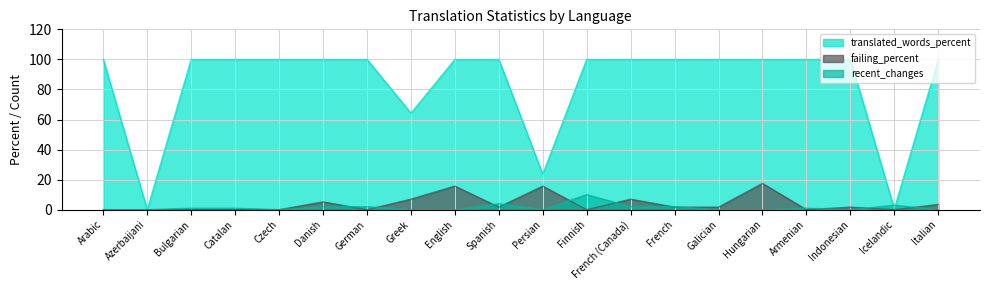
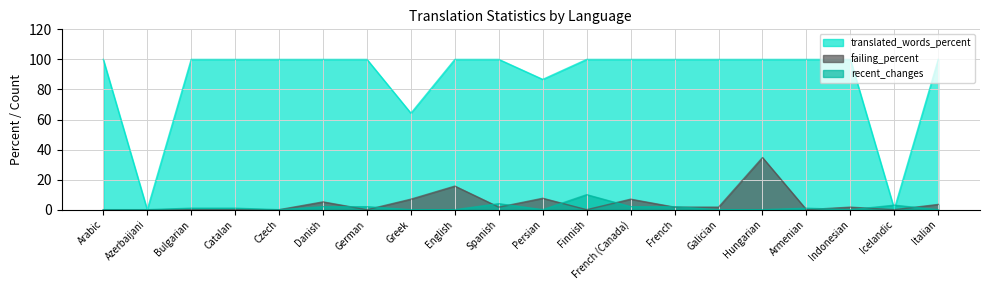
  {
    "translated_words_percent": {
      "Arabic": 100,
      "Bulgarian": 100,
      "Catalan": 100,
      "Czech": 100,
      "Danish": 100,
      "German": 100,
      "Greek": 64,
      "English": 100,
      "Spanish": 100,
-     "Persian": 24,
+     "Persian": 87,
      "Finnish": 100,
      "French (Canada)": 100,
      "French": 100,
      "Galician": 100,
      "Hungarian": 100,
      "Armenian": 100
    },
    "failing_percent": {
      "Danish": 5,
      "German": 0,
      "Greek": 7,
      "English": 16,
      "Spanish": 2,
-     "Persian": 16,
+     "Persian": 8,
      "Finnish": 0,
      "French (Canada)": 7,
      "Galician": 2,
-     "Hungarian": 18,
+     "Hungarian": 35,
      "Indonesian": 2,
      "Italian": 4
    },
    "recent_changes": {
      "Danish": 2,
      "German": 2,
      "Greek": 0,
      "English": 0,
      "Spanish": 4,
      "Persian": 0,
      "Finnish": 10,
      "French (Canada)": 2,
      "Galician": 0,
      "Hungarian": 0,
      "Indonesian": 0,
      "Icelandic": 3,
      "Italian": 0
    }
  }
